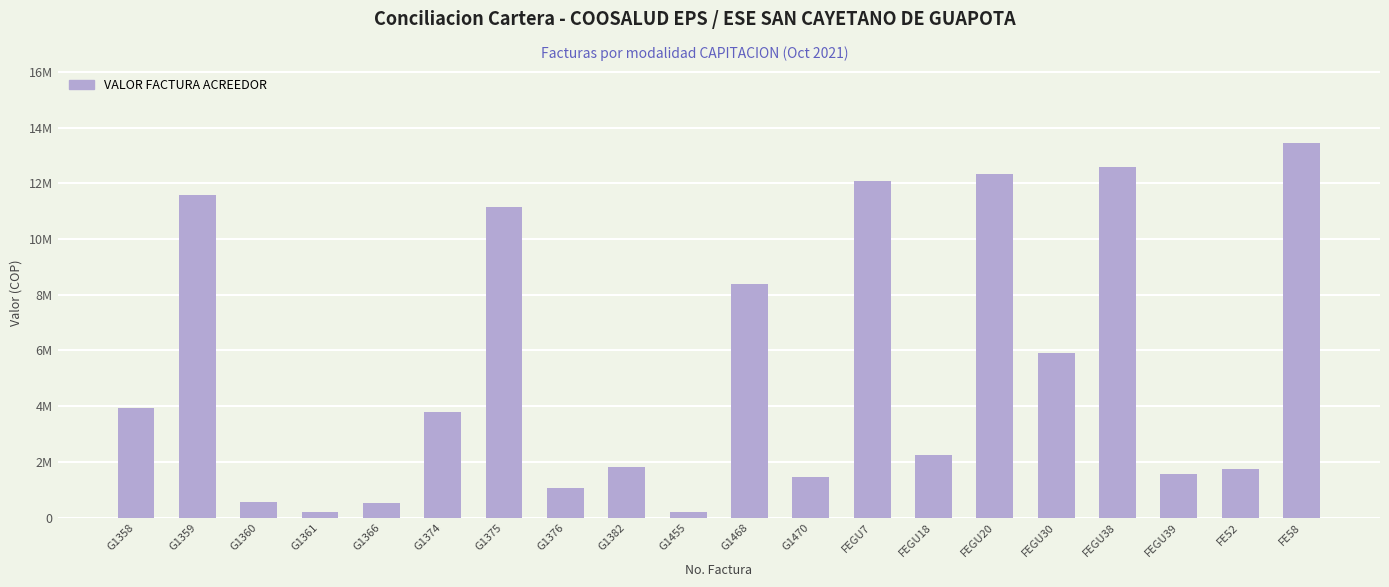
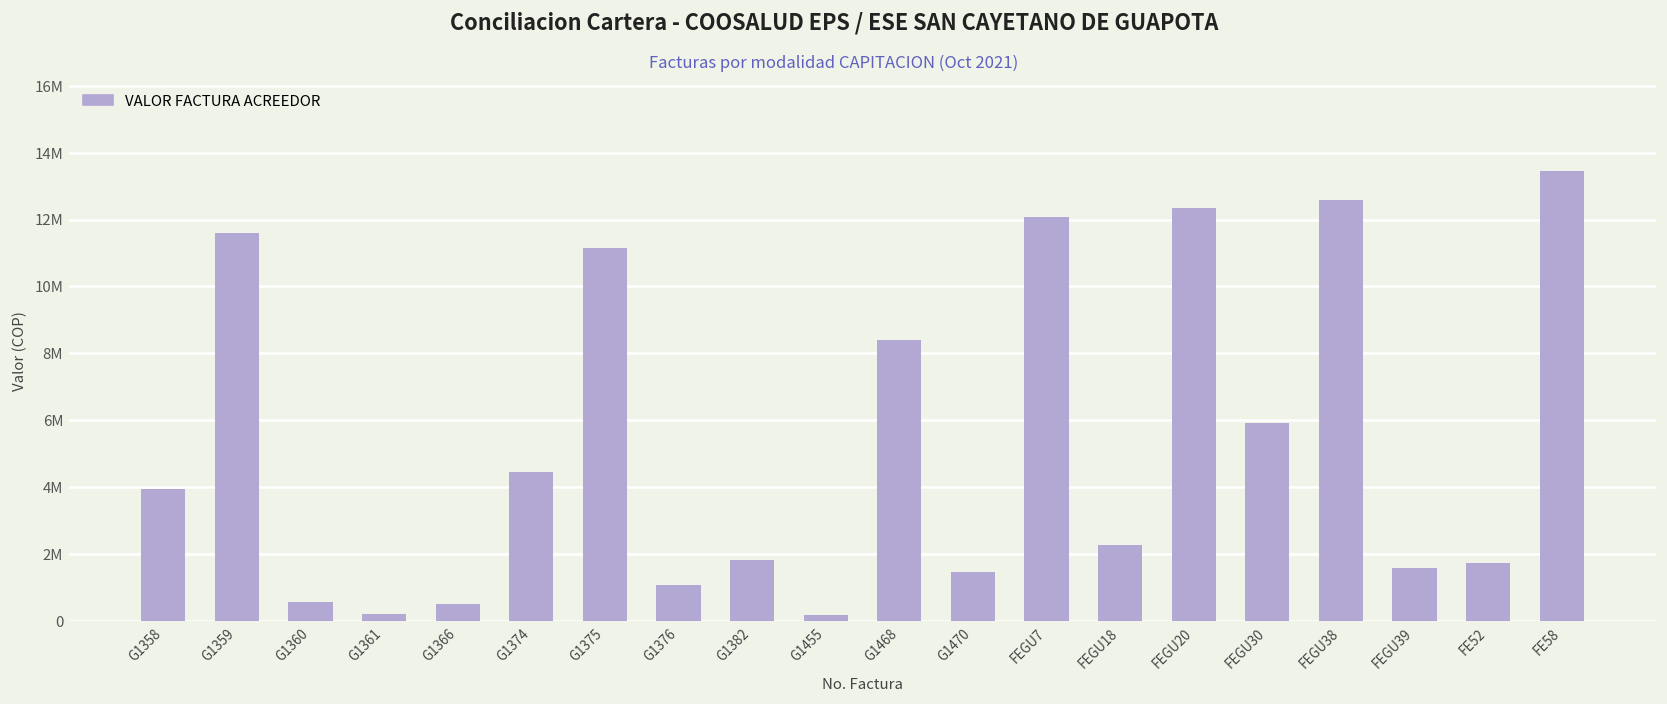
  {
    "G1358": 3900000,
    "G1359": 11600000,
    "G1360": 600000,
    "G1361": 200000,
    "G1366": 500000,
-   "G1374": 3800000,
+   "G1374": 4500000,
    "G1375": 11200000,
    "G1376": 1100000,
    "G1382": 1800000,
    "G1455": 200000,
    "G1468": 8400000,
    "G1470": 1500000,
    "FEGU7": 12100000,
    "FEGU18": 2300000,
    "FEGU20": 12300000,
    "FEGU30": 5900000,
    "FEGU38": 12600000,
    "FEGU39": 1600000,
    "FE52": 1700000,
    "FE58": 13500000
  }
